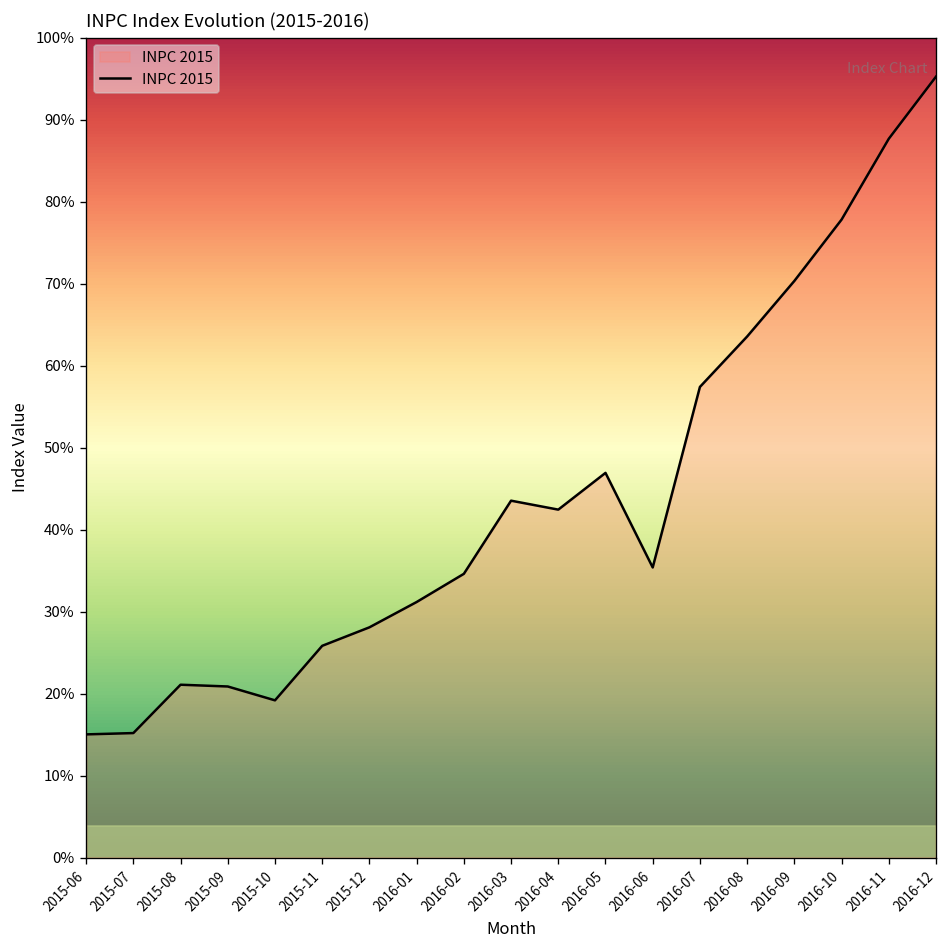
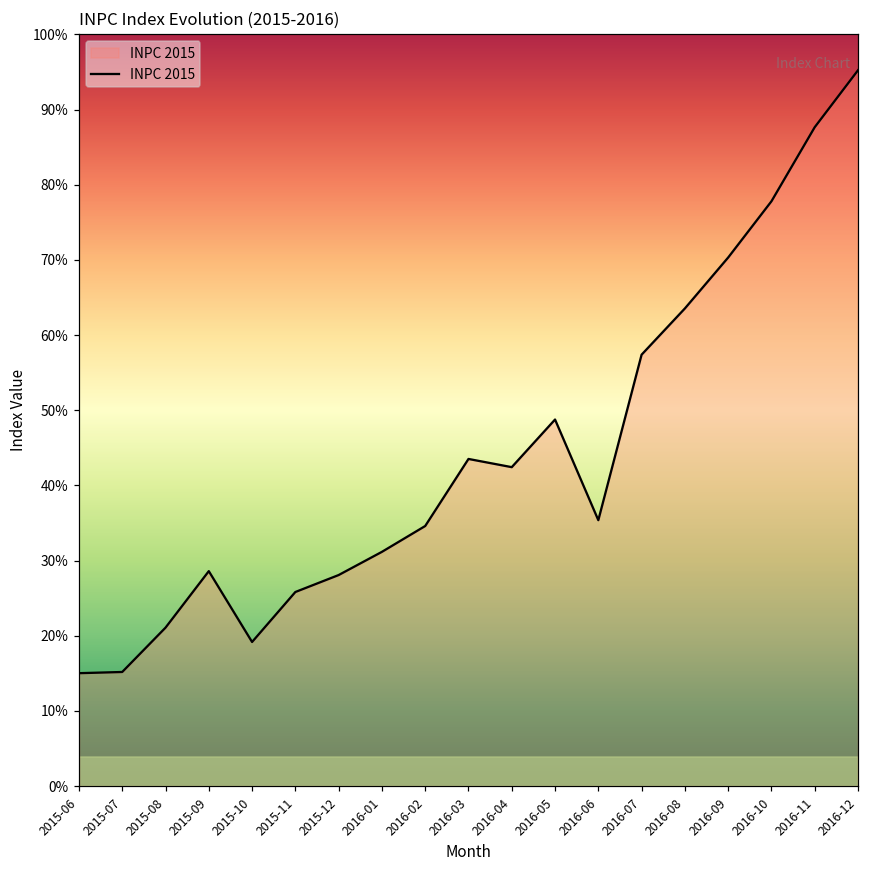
  {
    "2015-06": "15%",
    "2015-07": "15%",
    "2015-08": "21%",
-   "2015-09": "21%",
+   "2015-09": "29%",
    "2015-10": "19%",
    "2015-11": "26%",
    "2015-12": "28%",
    "2016-01": "31%",
    "2016-02": "35%",
    "2016-03": "44%",
    "2016-04": "42%",
-   "2016-05": "47%",
+   "2016-05": "49%",
    "2016-06": "35%",
    "2016-07": "57%",
    "2016-08": "64%",
    "2016-09": "70%",
    "2016-10": "78%",
    "2016-11": "88%",
    "2016-12": "95%"
  }
